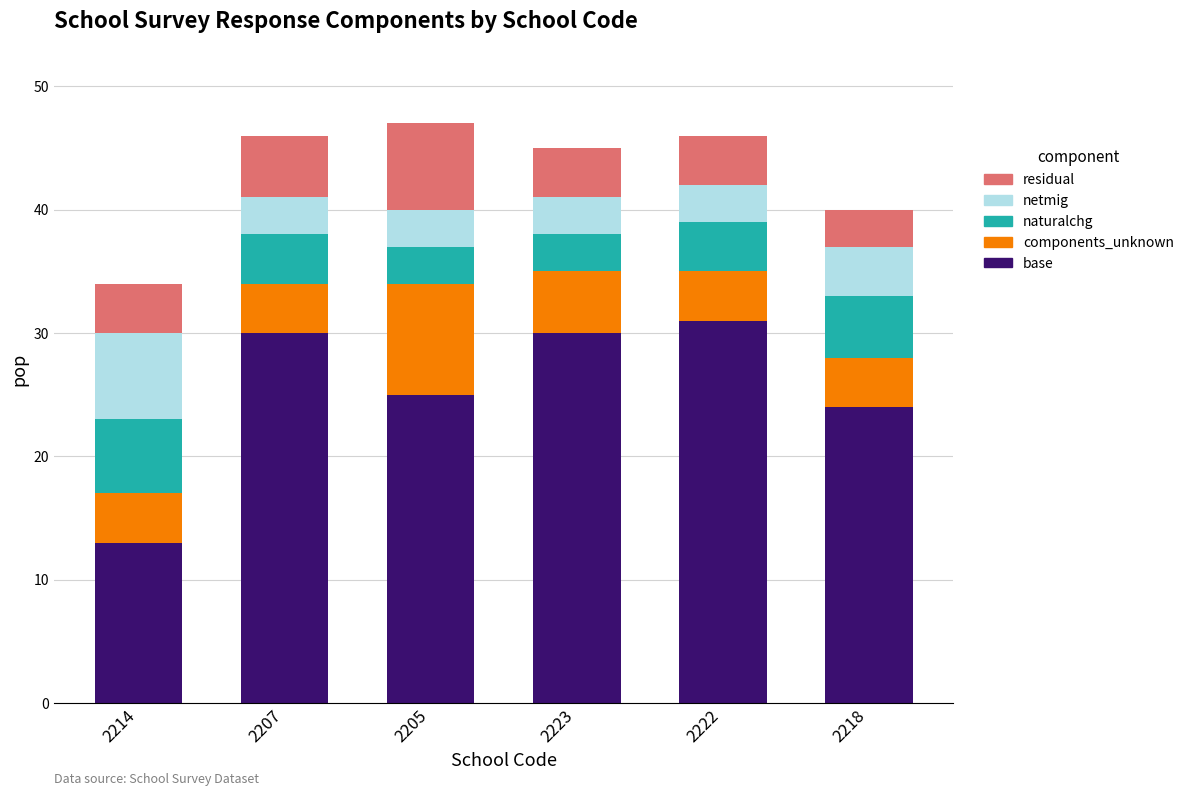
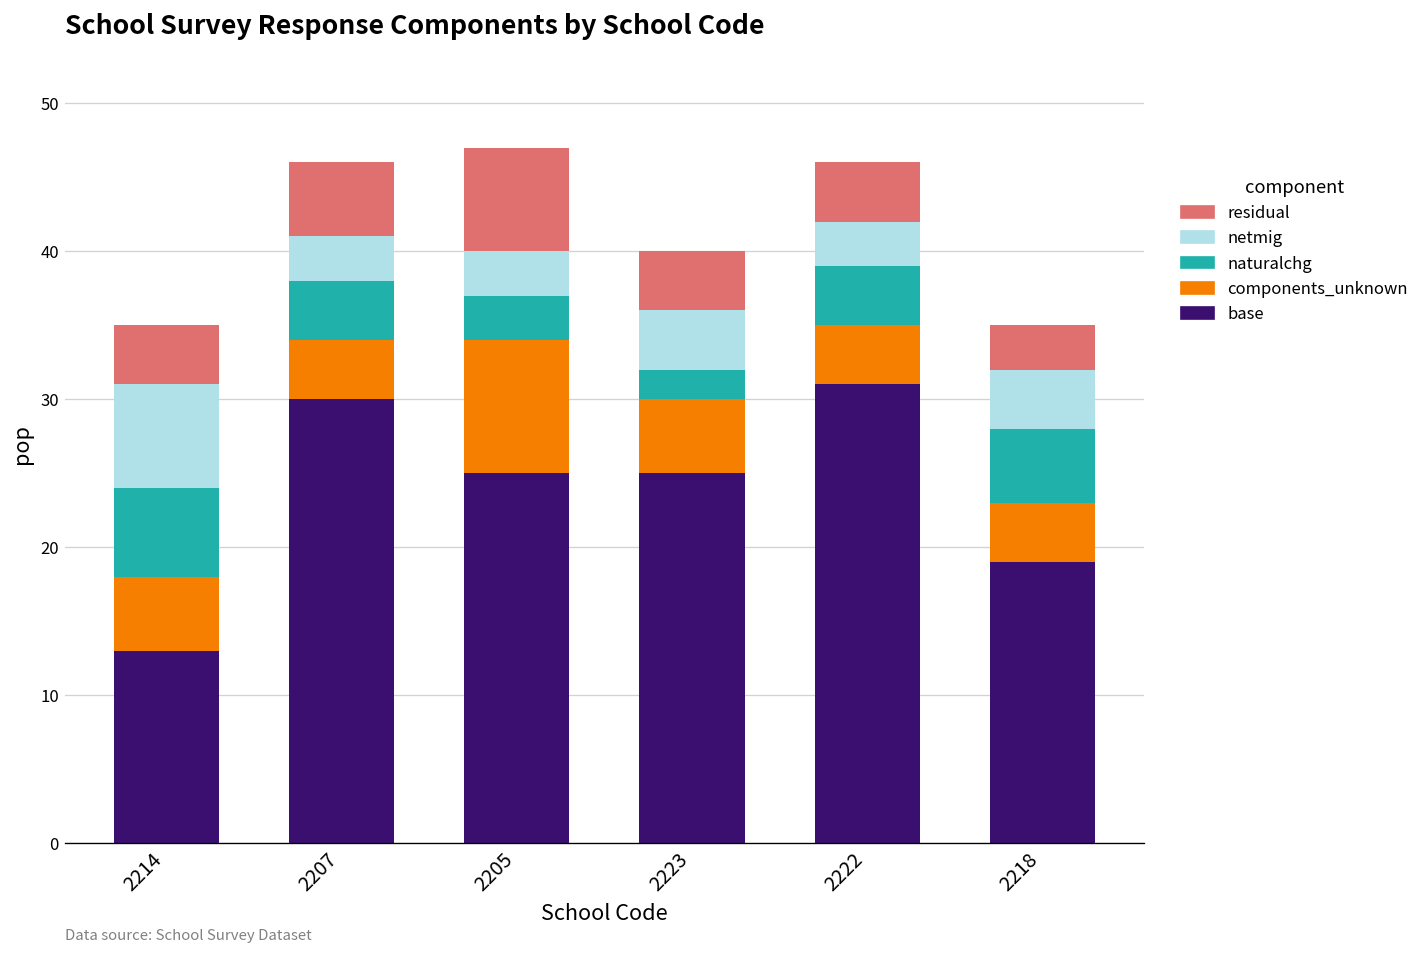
  {
    "base": {
      "2214": 13,
      "2207": 30,
      "2205": 25,
-     "2223": 30,
+     "2223": 25,
      "2222": 31,
-     "2218": 24
+     "2218": 19
    },
    "components_unknown": {
-     "2214": 4,
+     "2214": 5,
      "2207": 4,
      "2205": 9,
      "2223": 5,
      "2222": 4,
      "2218": 4
    },
    "naturalchg": {
      "2214": 6,
      "2207": 4,
      "2205": 3,
-     "2223": 3,
+     "2223": 2,
      "2222": 4,
      "2218": 5
    },
    "netmig": {
      "2214": 7,
      "2207": 3,
      "2205": 3,
-     "2223": 3,
+     "2223": 4,
      "2222": 3,
      "2218": 4
    },
    "residual": {
      "2214": 4,
      "2207": 5,
      "2205": 7,
      "2223": 4,
      "2222": 4,
      "2218": 3
    }
  }
